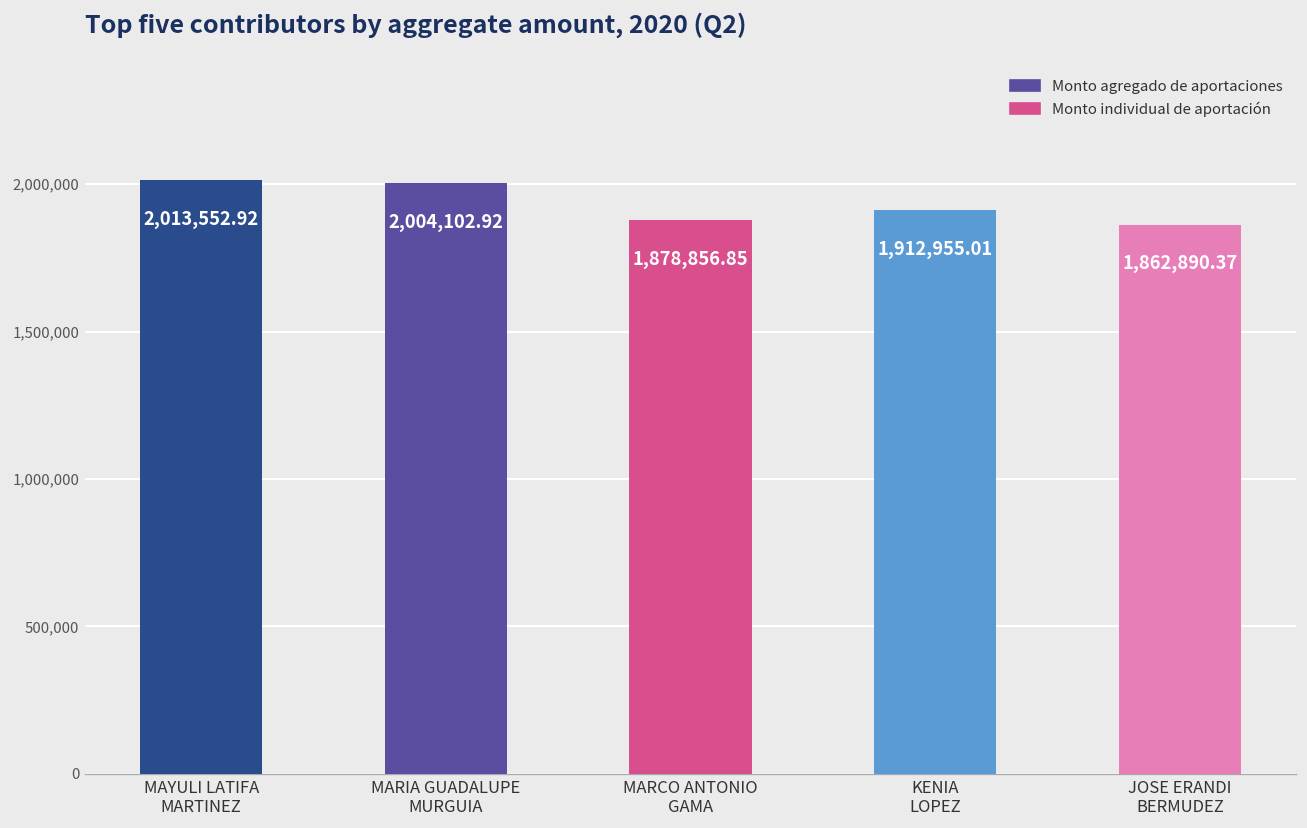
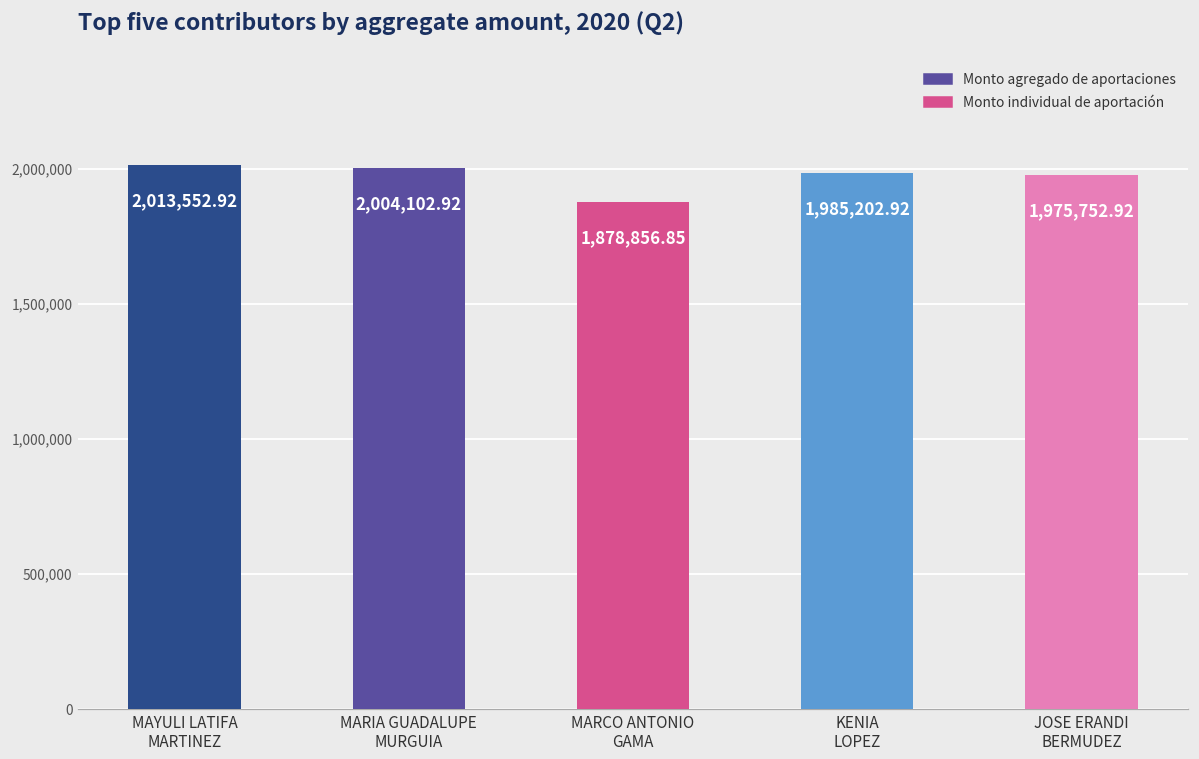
  {
    "MAYULI LATIFA MARTINEZ": "2,013,552.92",
    "MARIA GUADALUPE MURGUIA": "2,004,102.92",
    "MARCO ANTONIO GAMA": "1,878,856.85",
-   "KENIA LOPEZ": "1,912,955.01",
-   "JOSE ERANDI BERMUDEZ": "1,862,890.37"
+   "KENIA LOPEZ": "1,985,202.92",
+   "JOSE ERANDI BERMUDEZ": "1,975,752.92"
  }
